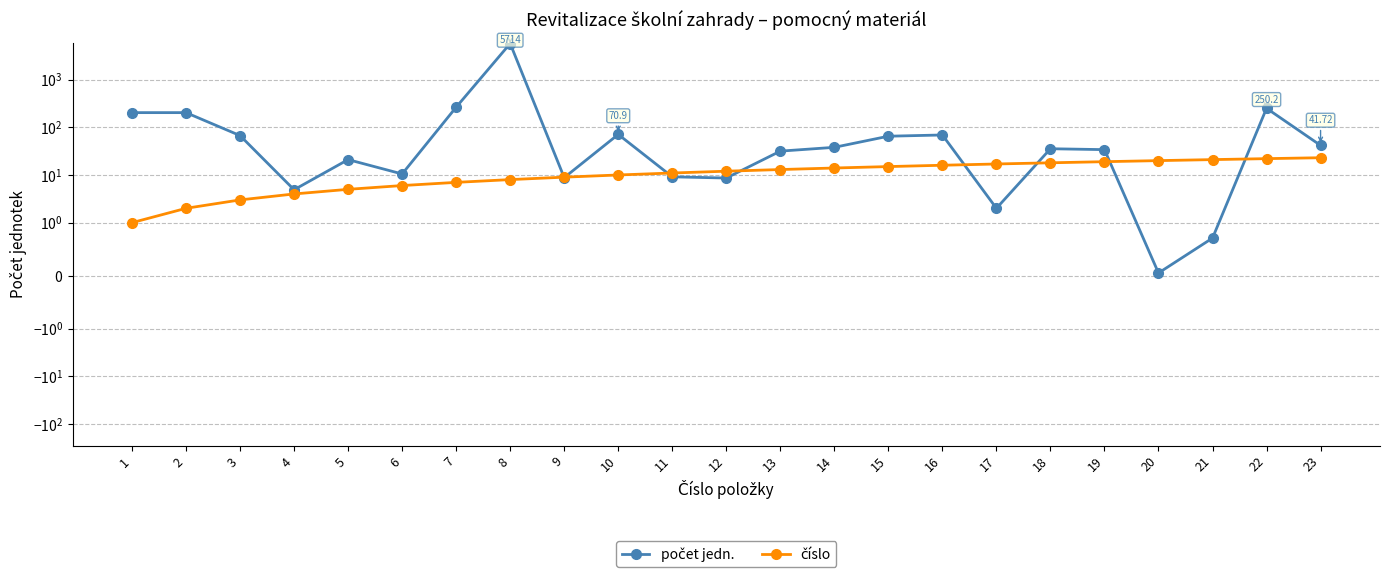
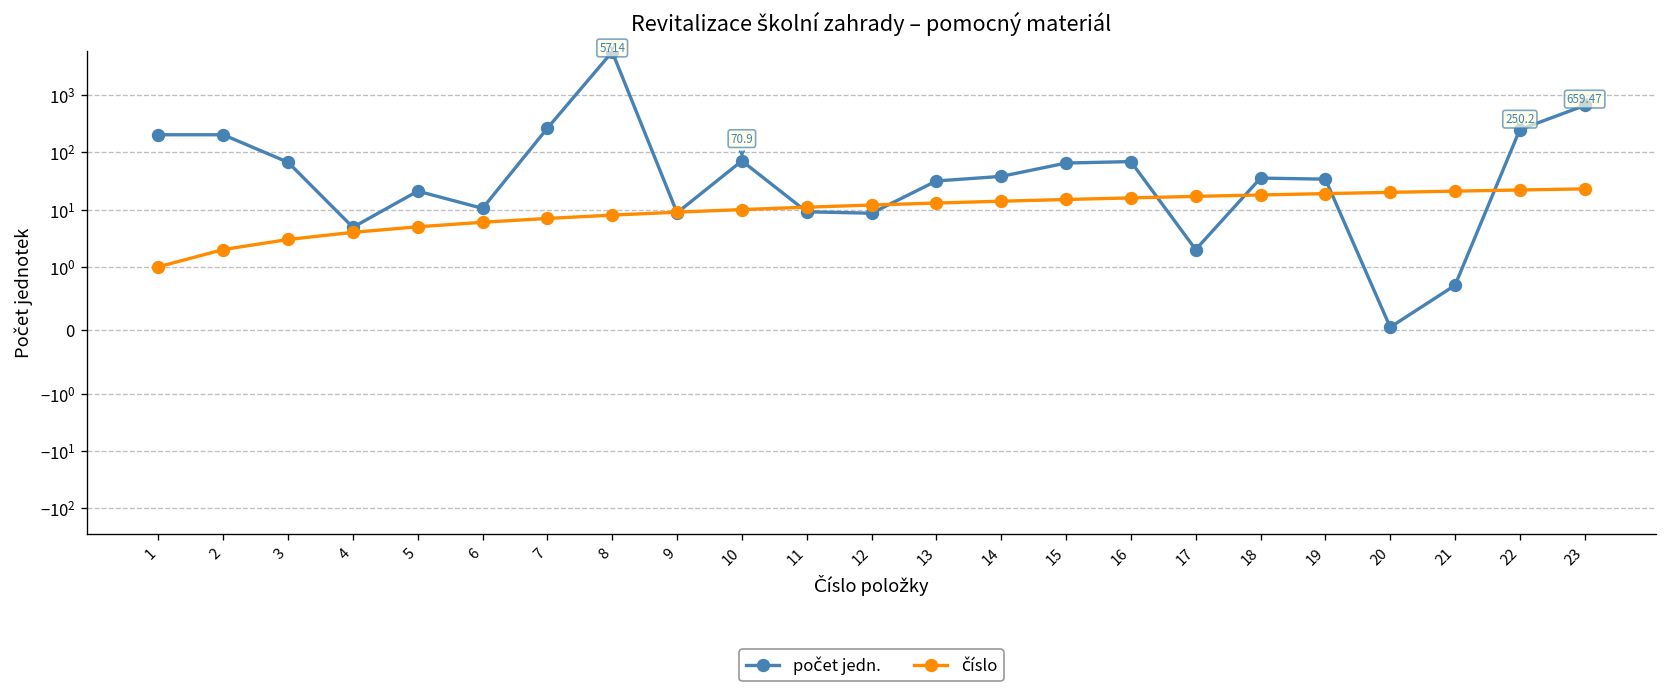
  {
    "počet jedn.": {
-     "23": 41.72
+     "23": 659.47
    }
  }
